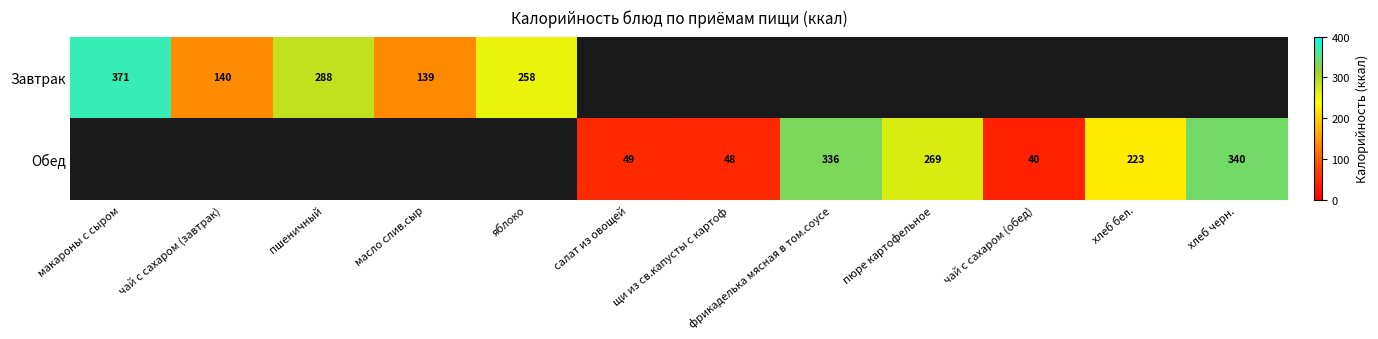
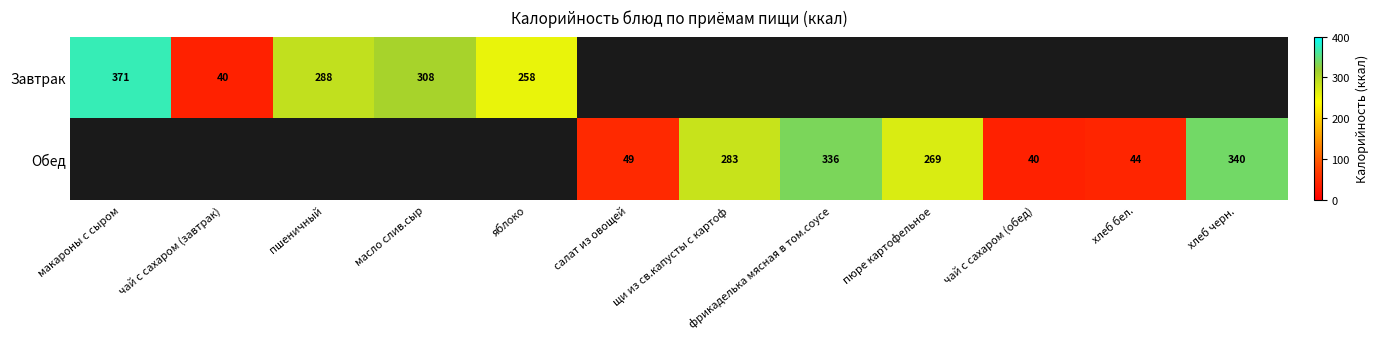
  {
    "Завтрак": {
      "макароны с сыром": 371,
-     "чай с сахаром (завтрак)": 140,
+     "чай с сахаром (завтрак)": 40,
      "пшеничный": 288,
-     "масло слив.сыр": 139,
+     "масло слив.сыр": 308,
      "яблоко": 258
    },
    "Обед": {
      "салат из овощей": 49,
-     "щи из св.капусты с картоф": 48,
+     "щи из св.капусты с картоф": 283,
      "фрикаделька мясная в том.соусе": 336,
      "пюре картофельное": 269,
      "чай с сахаром (обед)": 40,
-     "хлеб бел.": 223,
+     "хлеб бел.": 44,
      "хлеб черн.": 340
    }
  }
